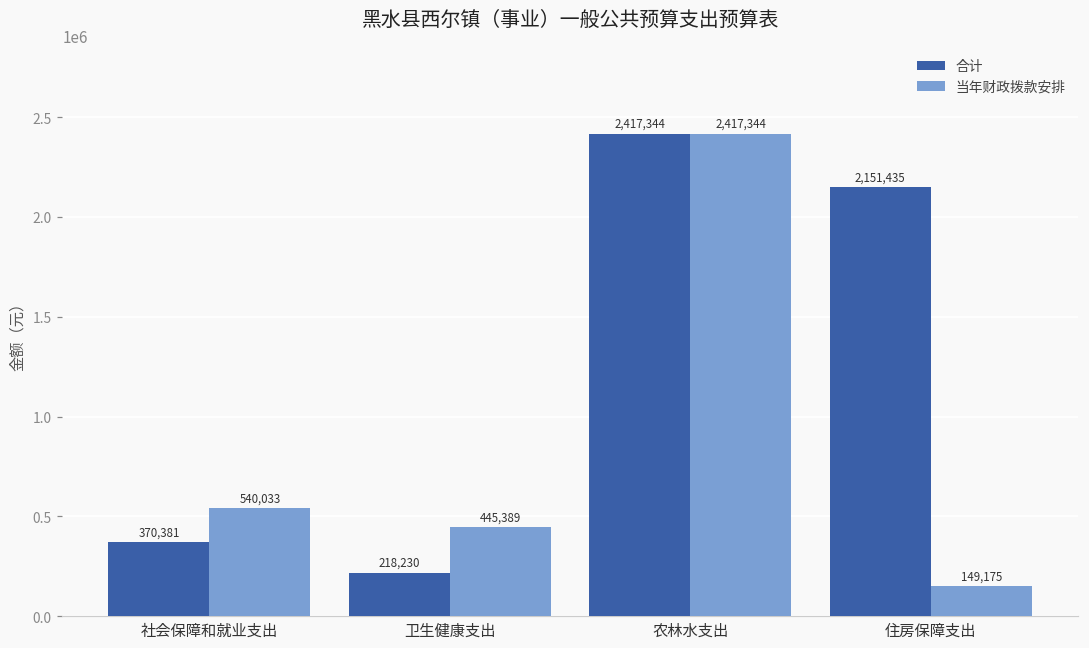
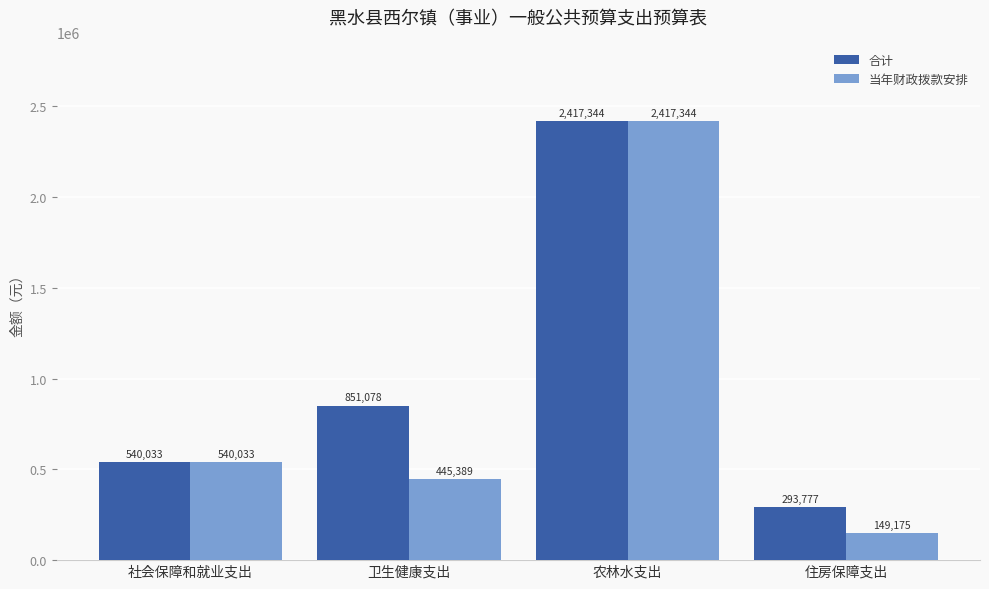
  {
    "合计": {
-     "社会保障和就业支出": "370,381",
-     "卫生健康支出": "218,230",
+     "社会保障和就业支出": "540,033",
+     "卫生健康支出": "851,078",
      "农林水支出": "2,417,344",
-     "住房保障支出": "2,151,435"
+     "住房保障支出": "293,777"
    },
    "当年财政拨款安排": {
      "社会保障和就业支出": "540,033",
      "卫生健康支出": "445,389",
      "农林水支出": "2,417,344",
      "住房保障支出": "149,175"
    }
  }
